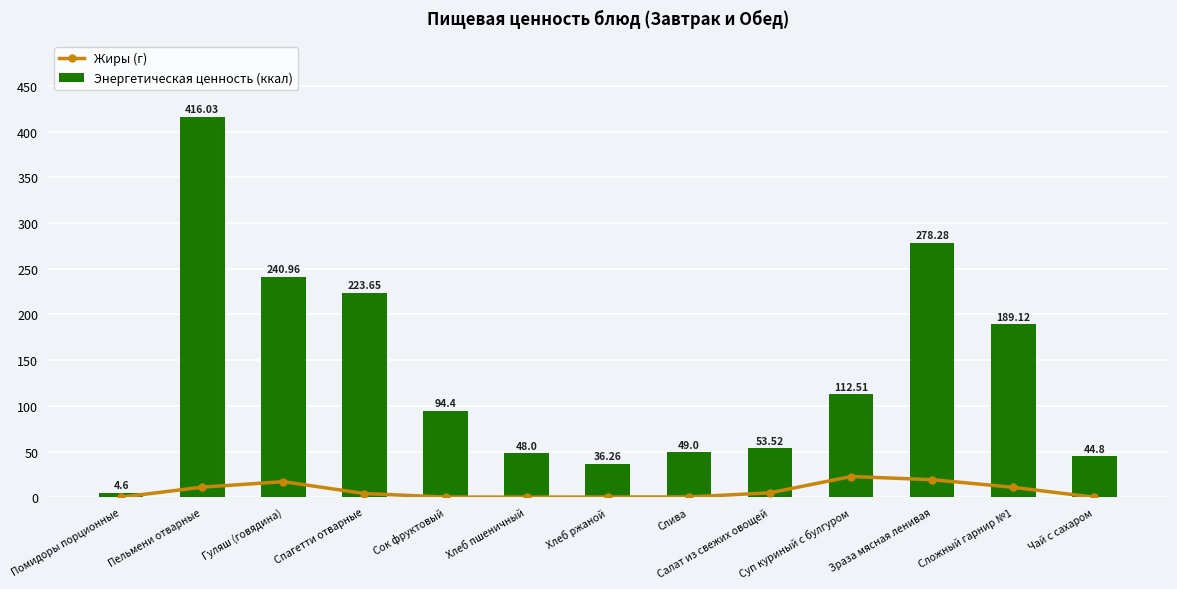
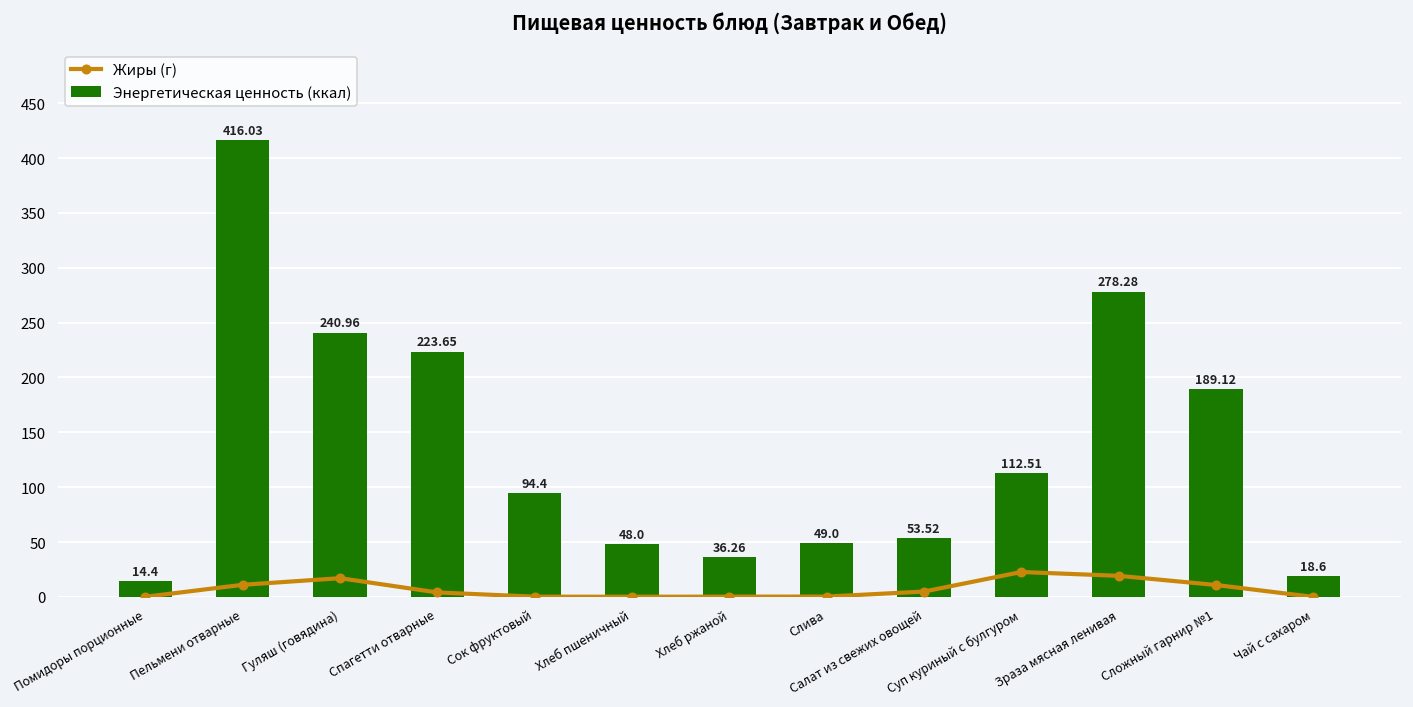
  {
    "Энергетическая ценность (ккал)": {
-     "Помидоры порционные": 4.6,
+     "Помидоры порционные": 14.4,
      "Пельмени отварные": 416.03,
      "Гуляш (говядина)": 240.96,
      "Спагетти отварные": 223.65,
      "Сок фруктовый": 94.4,
      "Хлеб пшеничный": 48.0,
      "Хлеб ржаной": 36.26,
      "Слива": 49.0,
      "Салат из свежих овощей": 53.52,
      "Суп куриный с булгуром": 112.51,
      "Зраза мясная ленивая": 278.28,
      "Сложный гарнир №1": 189.12,
-     "Чай с сахаром": 44.8
+     "Чай с сахаром": 18.6
    },
    "Жиры (г)": {
      "Помидоры порционные": 0,
      "Пельмени отварные": 10,
      "Гуляш (говядина)": 20,
      "Спагетти отварные": 0,
      "Сок фруктовый": 0,
      "Хлеб пшеничный": 0,
      "Хлеб ржаной": 0,
      "Слива": 0,
      "Салат из свежих овощей": 0,
      "Суп куриный с булгуром": 20,
      "Зраза мясная ленивая": 20,
      "Сложный гарнир №1": 10,
      "Чай с сахаром": 0
    }
  }
